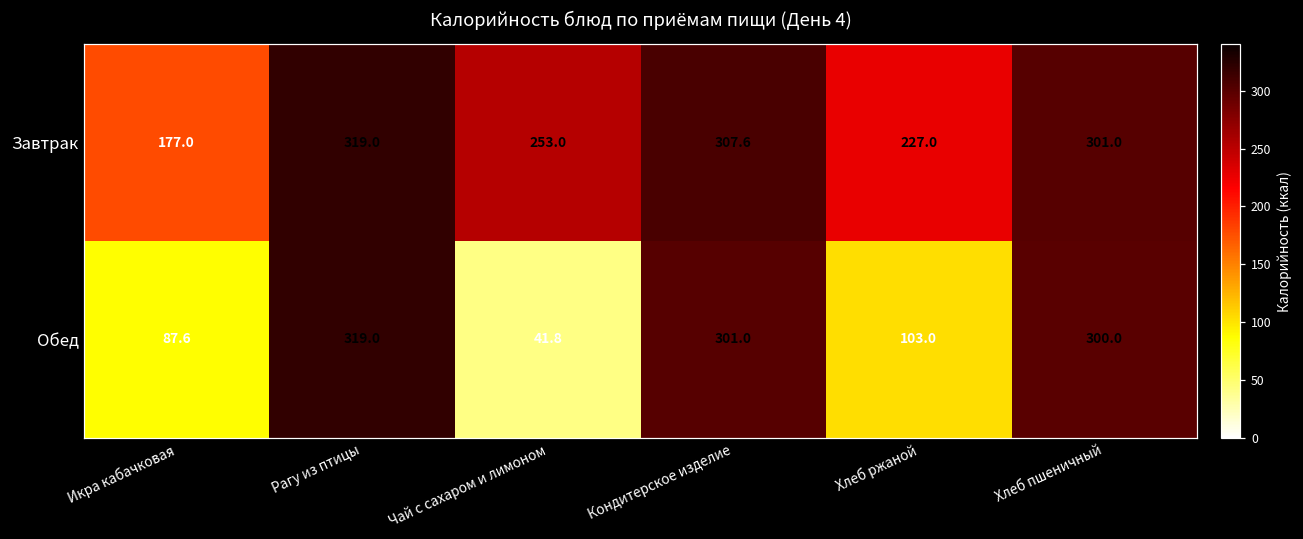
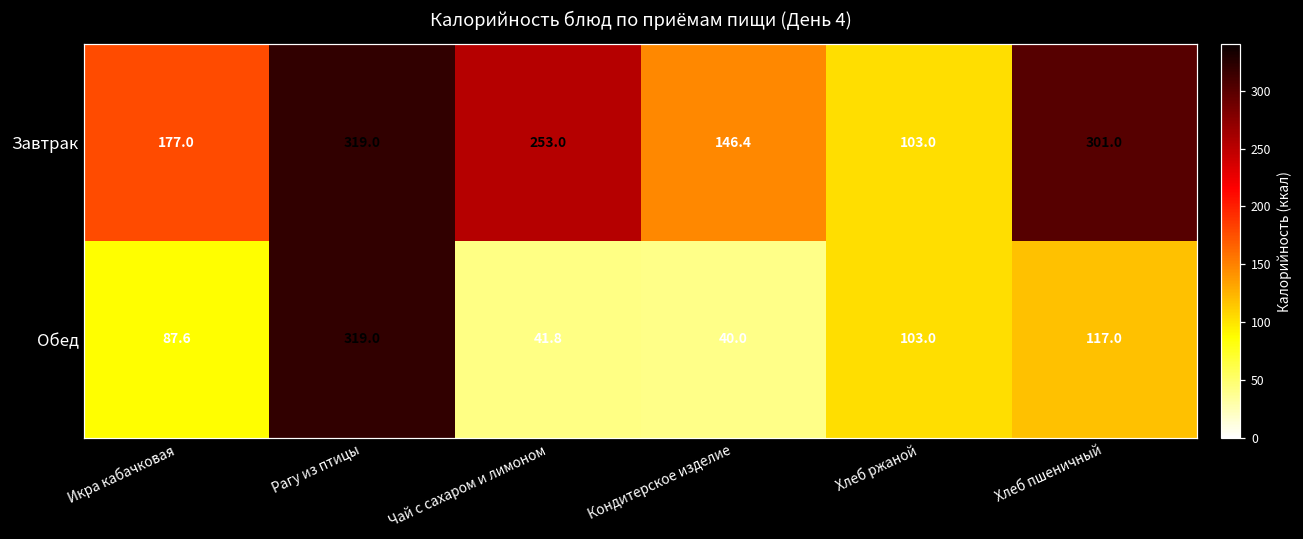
  {
    "Завтрак": {
      "Икра кабачковая": 177.0,
      "Рагу из птицы": 319.0,
      "Чай с сахаром и лимоном": 253.0,
-     "Кондитерское изделие": 307.6,
-     "Хлеб ржаной": 227.0,
+     "Кондитерское изделие": 146.4,
+     "Хлеб ржаной": 103.0,
      "Хлеб пшеничный": 301.0
    },
    "Обед": {
      "Икра кабачковая": 87.6,
      "Рагу из птицы": 319.0,
      "Чай с сахаром и лимоном": 41.8,
-     "Кондитерское изделие": 301.0,
+     "Кондитерское изделие": 40.0,
      "Хлеб ржаной": 103.0,
-     "Хлеб пшеничный": 300.0
+     "Хлеб пшеничный": 117.0
    }
  }
